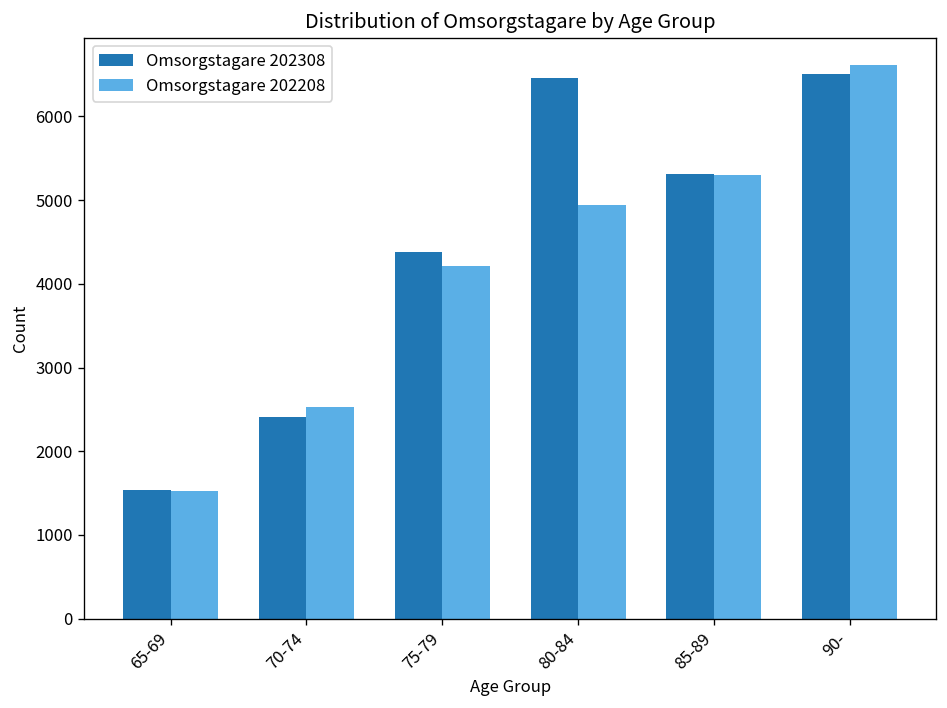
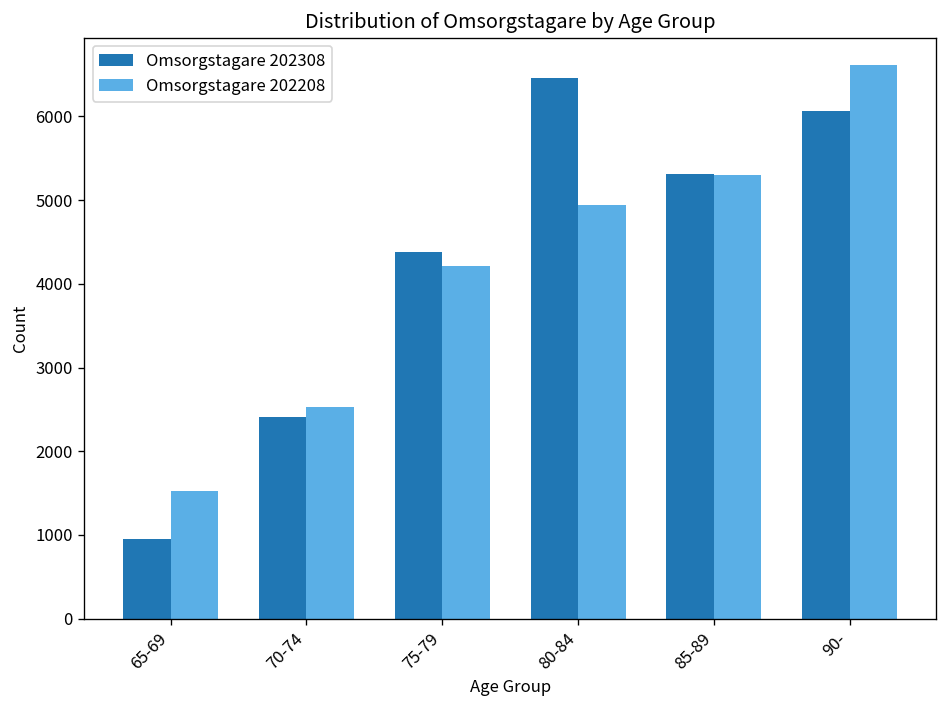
  {
    "Omsorgstagare 202308": {
-     "65-69": 1500,
+     "65-69": 1000,
      "70-74": 2400,
      "75-79": 4400,
      "80-84": 6500,
      "85-89": 5300,
-     "90-": 6500
+     "90-": 6100
    },
    "Omsorgstagare 202208": {
      "65-69": 1500,
      "70-74": 2500,
      "75-79": 4200,
      "80-84": 4900,
      "85-89": 5300,
      "90-": 6600
    }
  }
